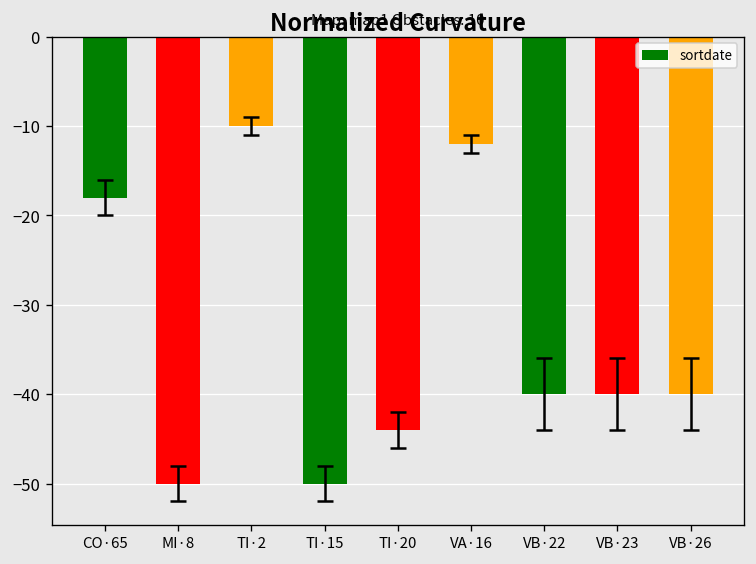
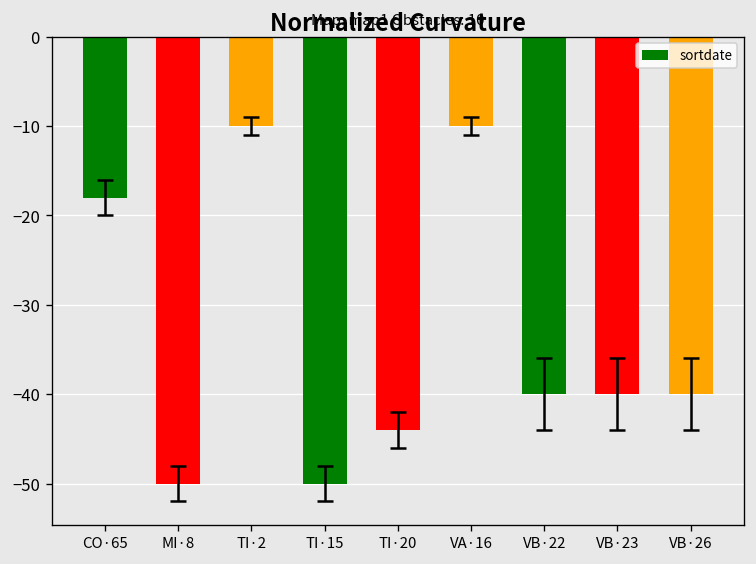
  {
    "sortdate": {
      "CO·65": -18,
      "MI·8": -50,
      "TI·2": -10,
      "TI·15": -50,
      "TI·20": -44,
-     "VA·16": -12,
+     "VA·16": -10,
      "VB·22": -40,
      "VB·23": -40,
      "VB·26": -40
    }
  }
